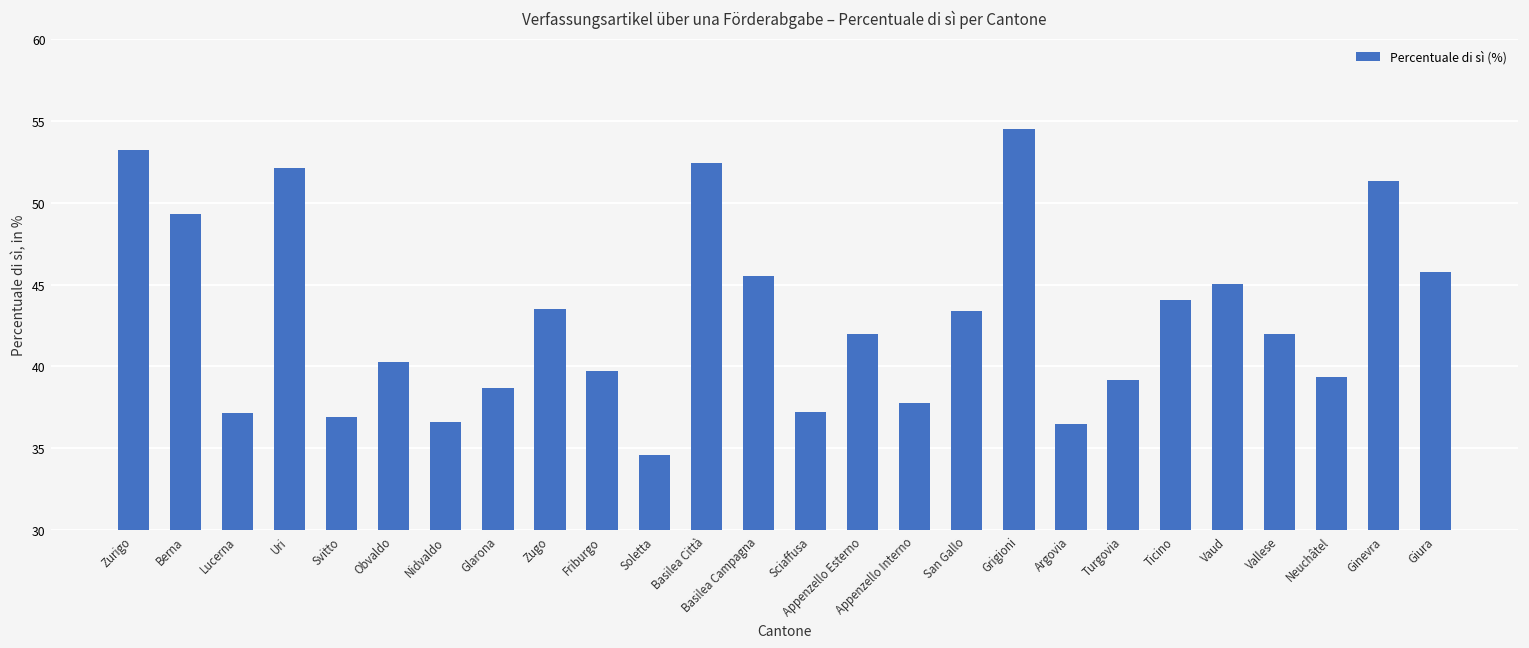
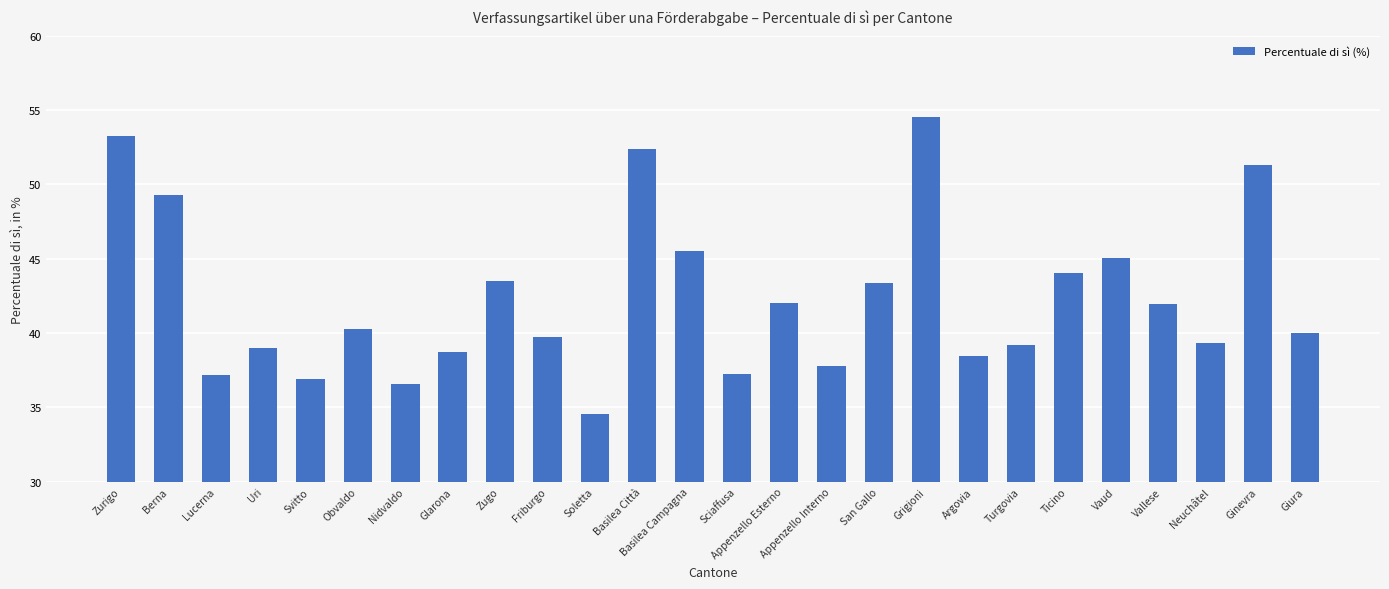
  {
    "Zurigo": 53.3,
    "Berna": 49.3,
    "Lucerna": 37.2,
-   "Uri": 52.1,
+   "Uri": 39.0,
    "Svitto": 36.9,
    "Obvaldo": 40.3,
    "Nidvaldo": 36.6,
    "Glarona": 38.7,
    "Zugo": 43.5,
    "Friburgo": 39.7,
    "Soletta": 34.6,
    "Basilea Città": 52.4,
    "Basilea Campagna": 45.5,
    "Sciaffusa": 37.2,
    "Appenzello Esterno": 42.0,
    "Appenzello Interno": 37.8,
    "San Gallo": 43.4,
    "Grigioni": 54.5,
-   "Argovia": 36.5,
+   "Argovia": 38.5,
    "Turgovia": 39.2,
    "Ticino": 44.1,
    "Vaud": 45.1,
    "Vallese": 42.0,
    "Neuchâtel": 39.3,
    "Ginevra": 51.3,
-   "Giura": 45.8
+   "Giura": 40.0
  }
